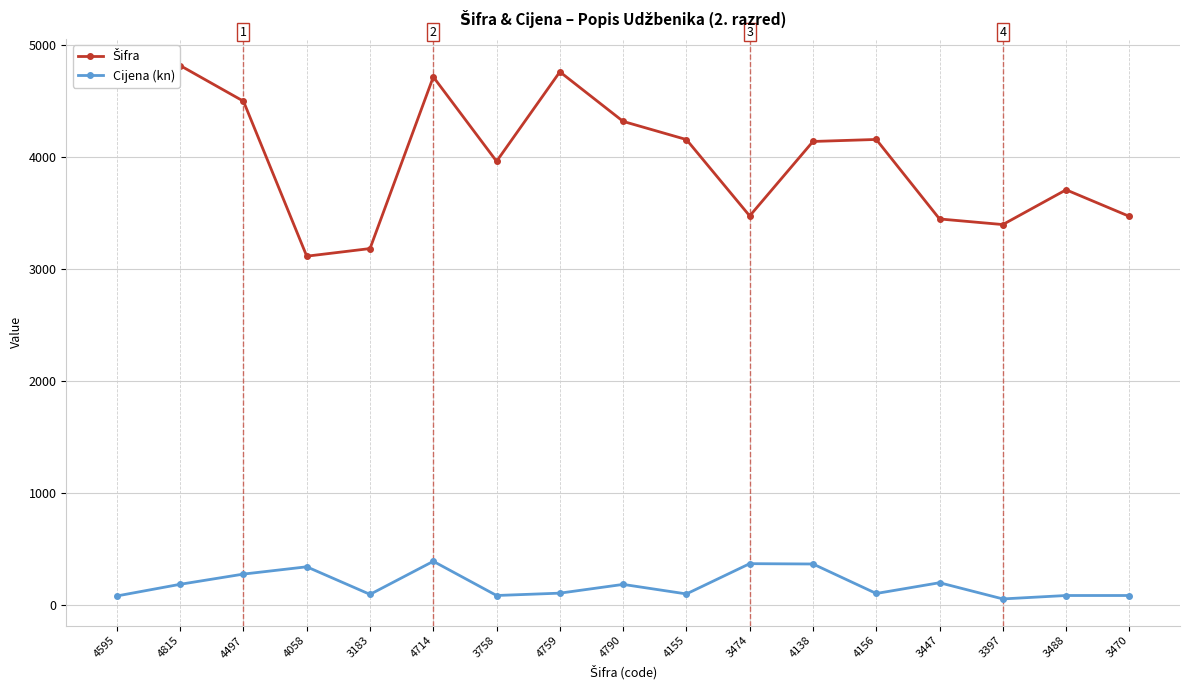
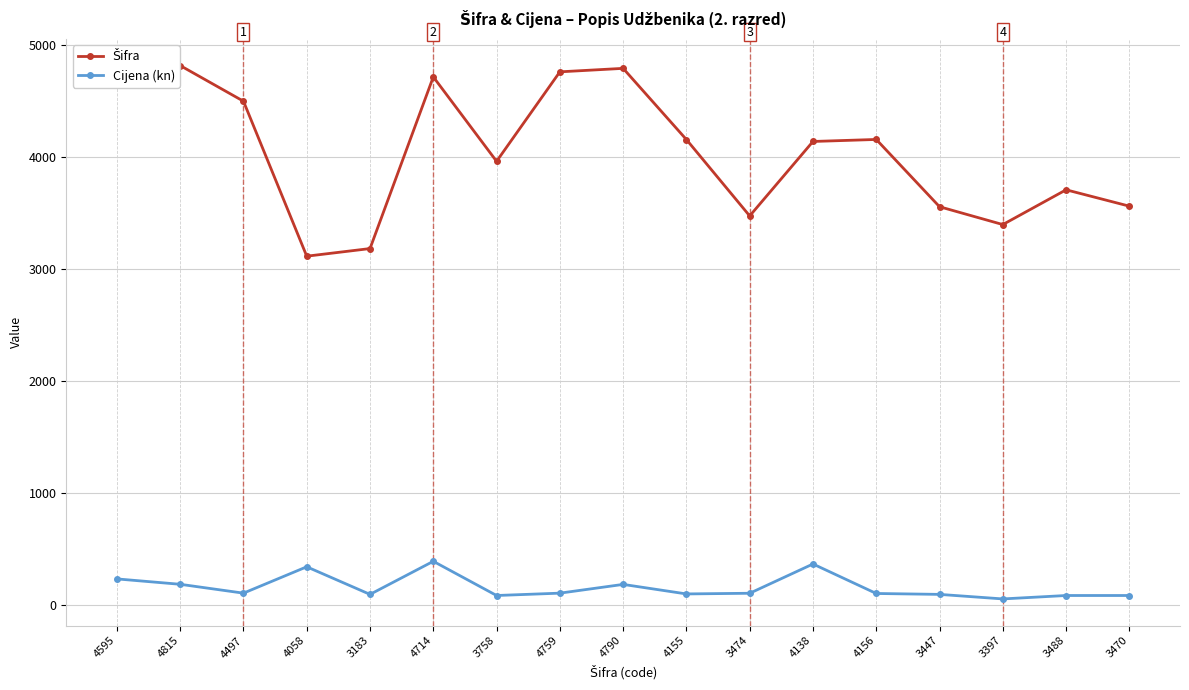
  {
    "Šifra": {
      "4815": 4820,
      "4497": 4500,
      "4058": 3120,
      "3183": 3180,
      "4714": 4710,
      "3758": 3960,
      "4759": 4760,
-     "4790": 4320,
+     "4790": 4790,
      "4155": 4160,
      "3474": 3470,
      "4138": 4140,
      "4156": 4160,
-     "3447": 3450,
+     "3447": 3560,
      "3397": 3400,
      "3488": 3710,
-     "3470": 3470
+     "3470": 3560
    },
    "Cijena (kn)": {
-     "4595": 90,
+     "4595": 240,
      "4815": 190,
-     "4497": 280,
+     "4497": 110,
      "4058": 350,
      "3183": 100,
      "4714": 390,
      "3758": 90,
      "4759": 110,
      "4790": 190,
      "4155": 100,
-     "3474": 370,
+     "3474": 110,
      "4138": 370,
      "4156": 110,
-     "3447": 200,
+     "3447": 100,
      "3397": 60,
      "3488": 90,
      "3470": 90
    }
  }
